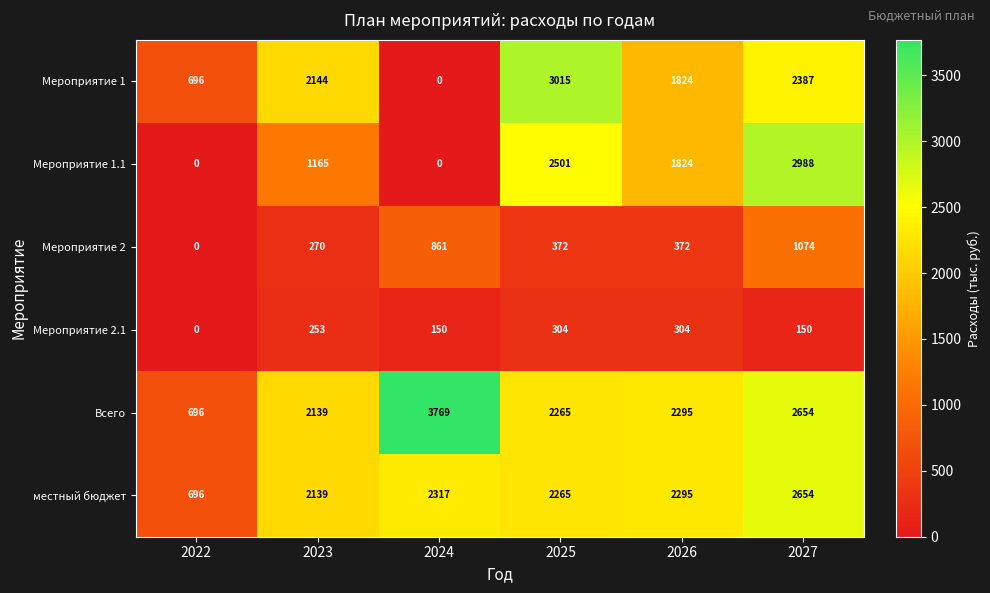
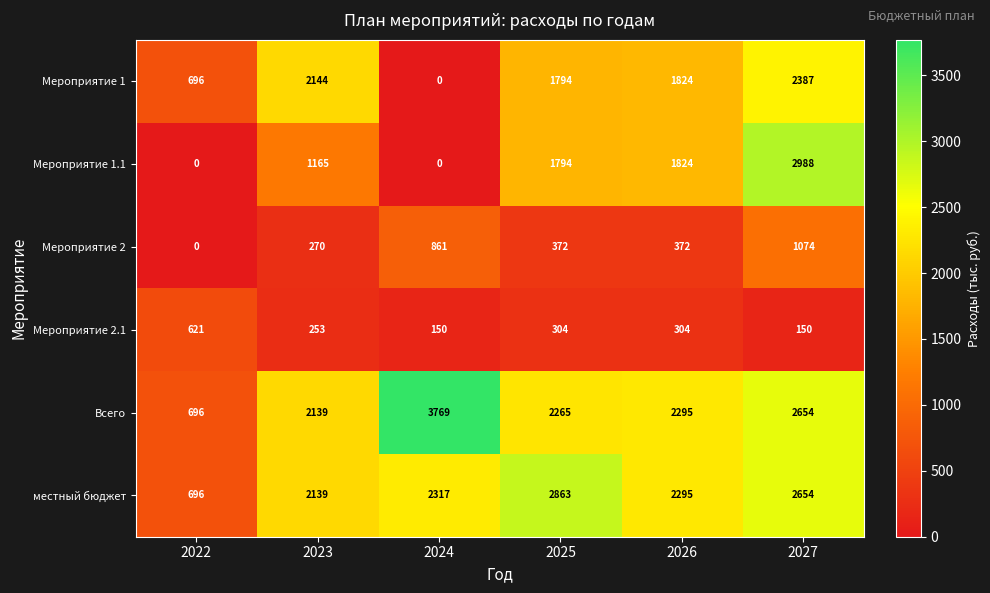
  {
    "Мероприятие 1": {
      "2022": 696,
      "2023": 2144,
      "2024": 0,
-     "2025": 3015,
+     "2025": 1794,
      "2026": 1824,
      "2027": 2387
    },
    "Мероприятие 1.1": {
      "2022": 0,
      "2023": 1165,
      "2024": 0,
-     "2025": 2501,
+     "2025": 1794,
      "2026": 1824,
      "2027": 2988
    },
    "Мероприятие 2": {
      "2022": 0,
      "2023": 270,
      "2024": 861,
      "2025": 372,
      "2026": 372,
      "2027": 1074
    },
    "Мероприятие 2.1": {
-     "2022": 0,
+     "2022": 621,
      "2023": 253,
      "2024": 150,
      "2025": 304,
      "2026": 304,
      "2027": 150
    },
    "Всего": {
      "2022": 696,
      "2023": 2139,
      "2024": 3769,
      "2025": 2265,
      "2026": 2295,
      "2027": 2654
    },
    "местный бюджет": {
      "2022": 696,
      "2023": 2139,
      "2024": 2317,
-     "2025": 2265,
+     "2025": 2863,
      "2026": 2295,
      "2027": 2654
    }
  }
